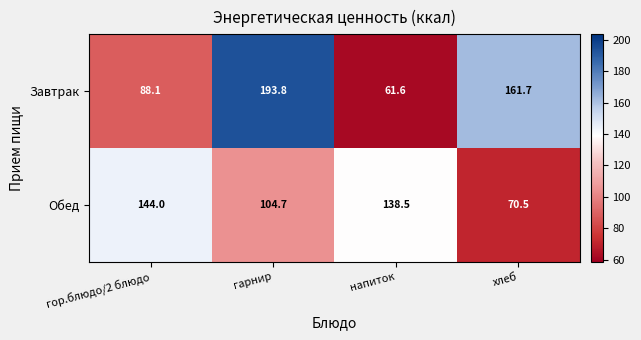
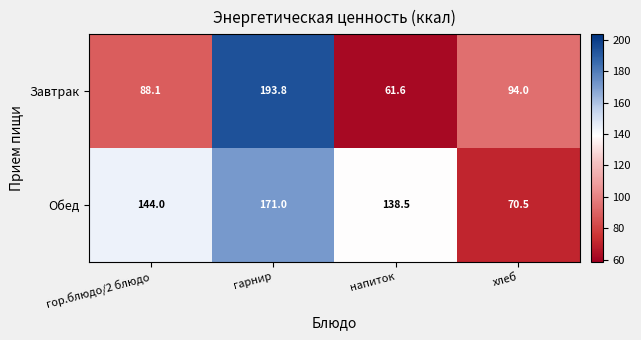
  {
    "Завтрак": {
      "гор.блюдо/2 блюдо": 88.1,
      "гарнир": 193.8,
      "напиток": 61.6,
-     "хлеб": 161.7
+     "хлеб": 94.0
    },
    "Обед": {
      "гор.блюдо/2 блюдо": 144.0,
-     "гарнир": 104.7,
+     "гарнир": 171.0,
      "напиток": 138.5,
      "хлеб": 70.5
    }
  }
